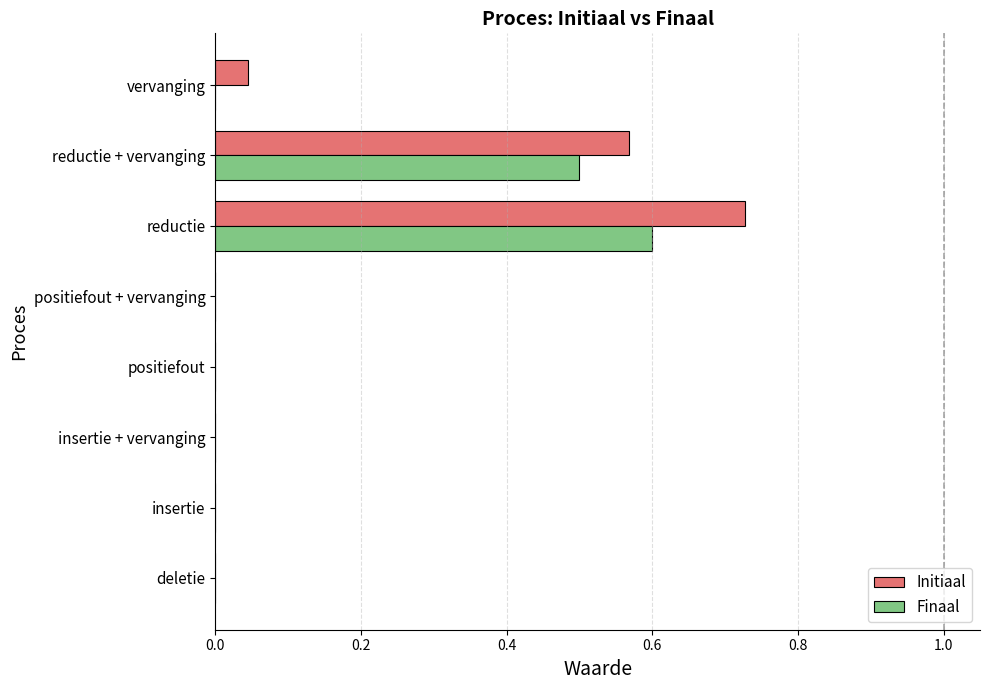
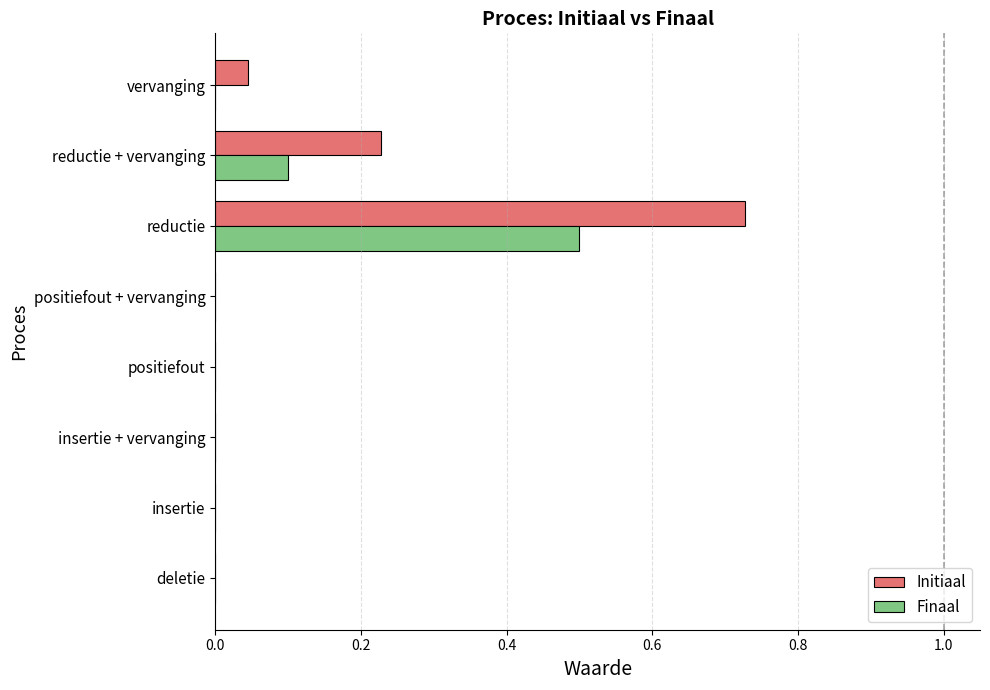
  {
    "Initiaal": {
      "vervanging": 0.05,
-     "reductie + vervanging": 0.57,
+     "reductie + vervanging": 0.23,
      "reductie": 0.73,
      "positiefout + vervanging": 0.00,
      "positiefout": 0.00,
      "insertie + vervanging": 0.00,
      "insertie": 0.00,
      "deletie": 0.00
    },
    "Finaal": {
      "vervanging": 0.0,
-     "reductie + vervanging": 0.5,
-     "reductie": 0.6,
+     "reductie + vervanging": 0.1,
+     "reductie": 0.5,
      "positiefout + vervanging": 0.0,
      "positiefout": 0.0,
      "insertie + vervanging": 0.0,
      "insertie": 0.0,
      "deletie": 0.0
    }
  }
